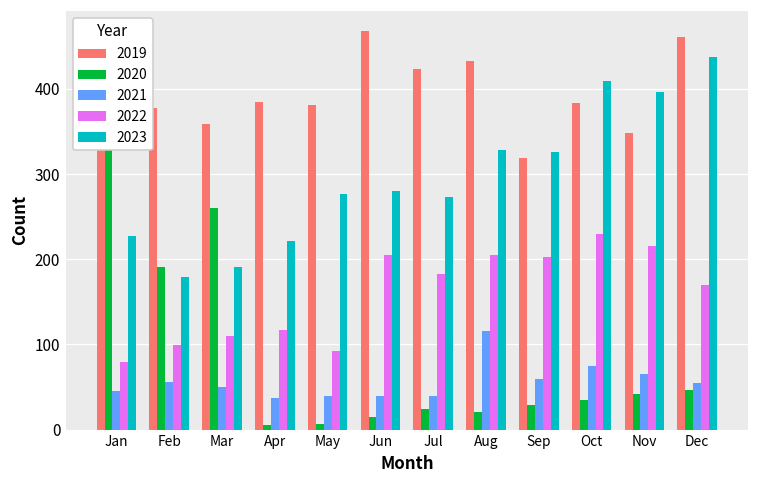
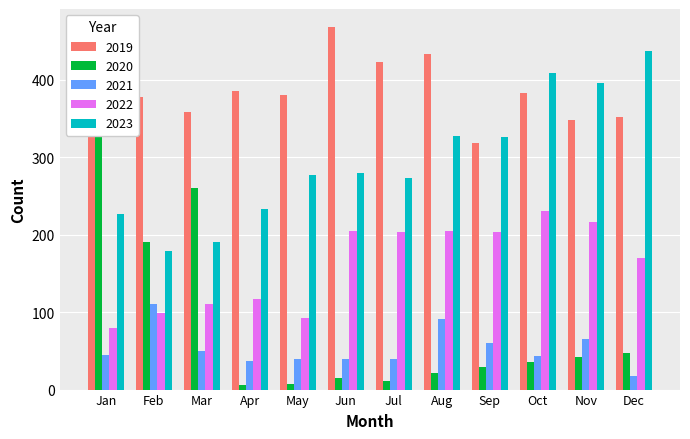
  {
    "2019": {
      "Feb": 380,
      "Mar": 360,
      "Apr": 390,
      "May": 380,
      "Jun": 470,
      "Jul": 420,
      "Aug": 430,
      "Sep": 320,
      "Oct": 380,
      "Nov": 350,
-     "Dec": 460
+     "Dec": 350
    },
    "2020": {
      "Feb": 190,
      "Mar": 260,
      "Apr": 10,
      "May": 10,
      "Jun": 20,
-     "Jul": 20,
+     "Jul": 10,
      "Aug": 20,
      "Sep": 30,
      "Oct": 40,
      "Nov": 40,
      "Dec": 50
    },
    "2021": {
      "Jan": 50,
-     "Feb": 60,
+     "Feb": 110,
      "Mar": 50,
      "Apr": 40,
      "May": 40,
      "Jun": 40,
      "Jul": 40,
-     "Aug": 120,
+     "Aug": 90,
      "Sep": 60,
-     "Oct": 80,
+     "Oct": 40,
      "Nov": 70,
-     "Dec": 60
+     "Dec": 20
    },
    "2022": {
      "Jan": 80,
      "Feb": 100,
      "Mar": 110,
      "Apr": 120,
      "May": 90,
      "Jun": 210,
-     "Jul": 180,
+     "Jul": 200,
      "Aug": 210,
      "Sep": 200,
      "Oct": 230,
      "Nov": 220,
      "Dec": 170
    },
    "2023": {
      "Jan": 230,
      "Feb": 180,
      "Mar": 190,
-     "Apr": 220,
+     "Apr": 230,
      "May": 280,
      "Jun": 280,
      "Jul": 270,
      "Aug": 330,
      "Sep": 330,
      "Oct": 410,
      "Nov": 400,
      "Dec": 440
    }
  }
